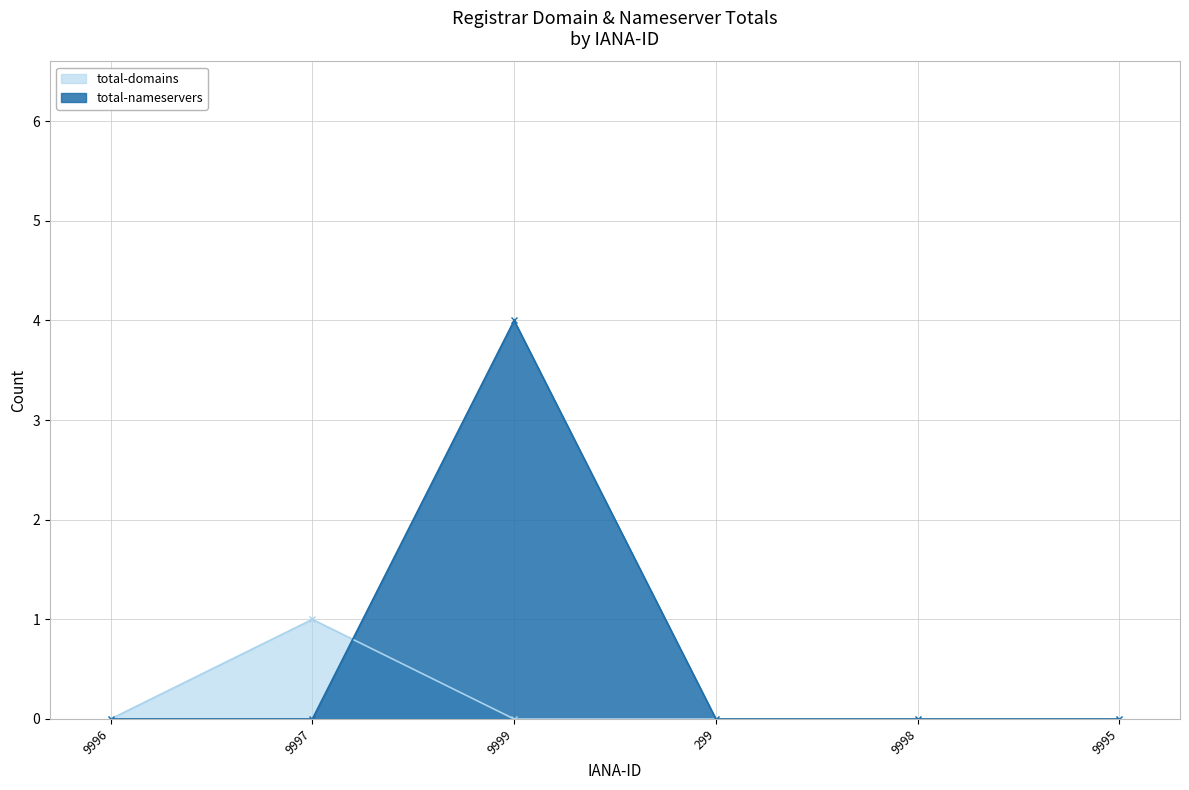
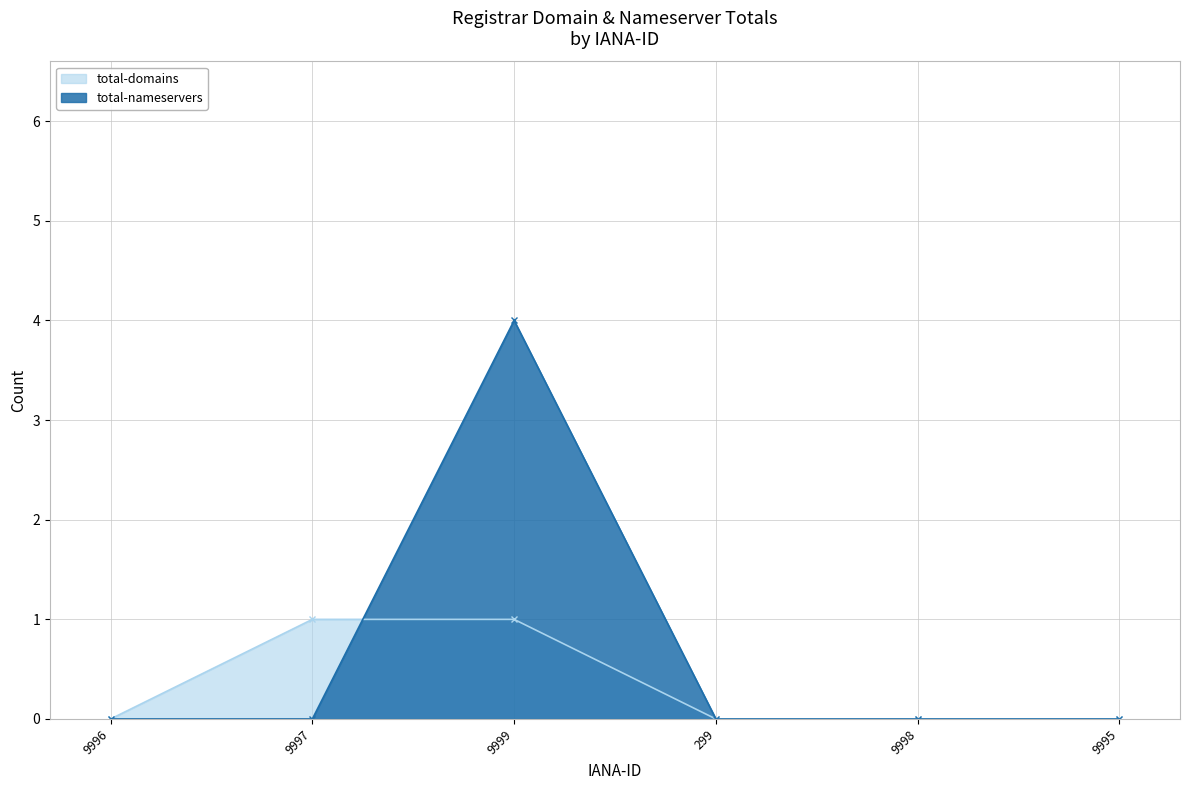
  {
    "total-domains": {
      "9997": 1,
-     "9999": 0
+     "9999": 1
    },
    "total-nameservers": {
      "9997": 0,
      "9999": 4
    }
  }
